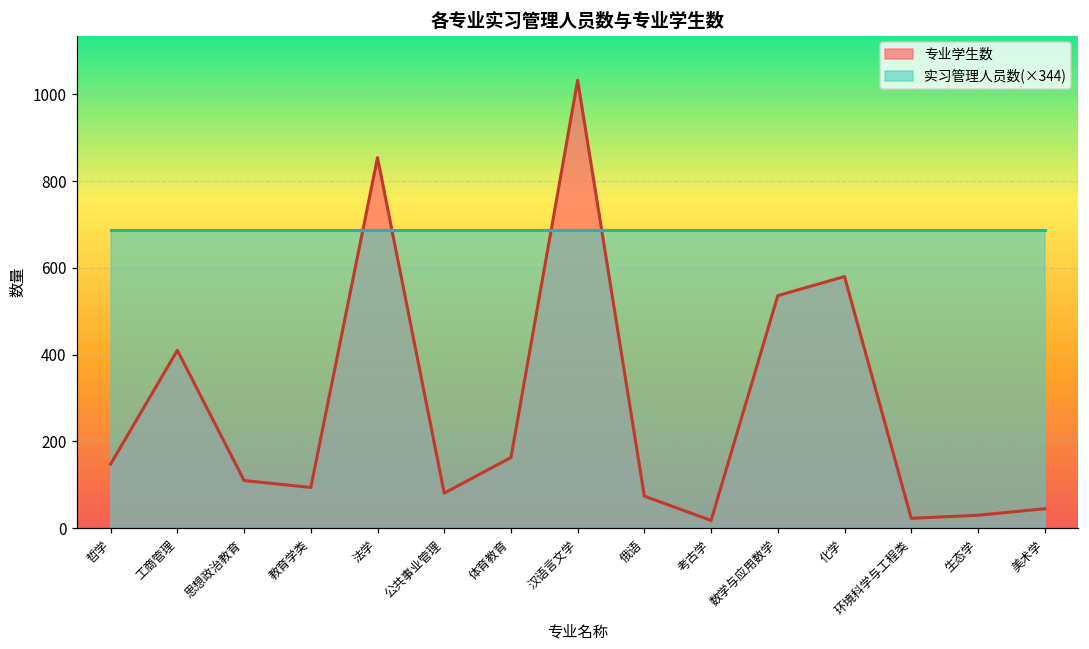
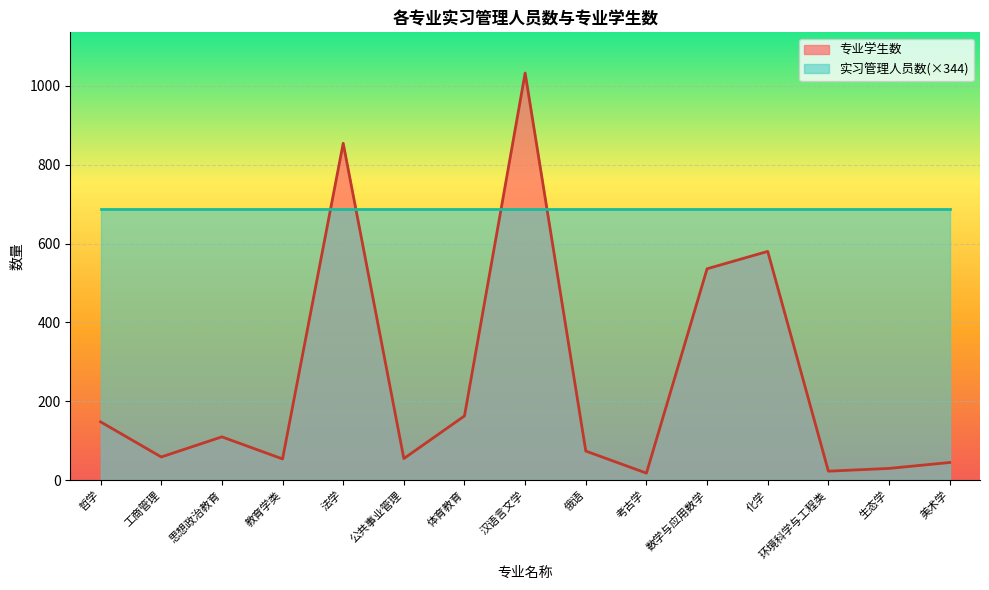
  {
    "专业学生数": {
      "哲学": 150,
-     "工商管理": 410,
+     "工商管理": 60,
      "思想政治教育": 110,
-     "教育学类": 90,
+     "教育学类": 50,
      "法学": 850,
-     "公共事业管理": 80,
+     "公共事业管理": 60,
      "体育教育": 160,
      "汉语言文学": 1030,
      "俄语": 70,
      "考古学": 20,
      "数学与应用数学": 540,
      "化学": 580,
      "环境科学与工程类": 20,
      "生态学": 30,
      "美术学": 50
    },
    "实习管理人员数(×344)": {
      "哲学": 690,
      "工商管理": 690,
      "思想政治教育": 690,
      "教育学类": 690,
      "法学": 690,
      "公共事业管理": 690,
      "体育教育": 690,
      "汉语言文学": 690,
      "俄语": 690,
      "考古学": 690,
      "数学与应用数学": 690,
      "化学": 690,
      "环境科学与工程类": 690,
      "生态学": 690,
      "美术学": 690
    }
  }
